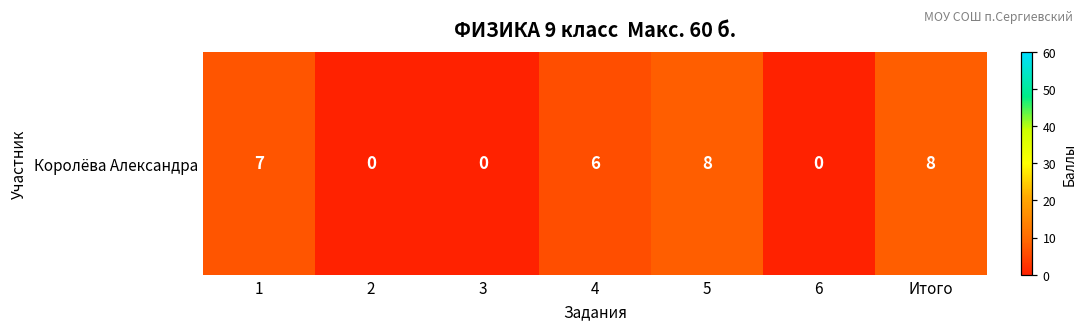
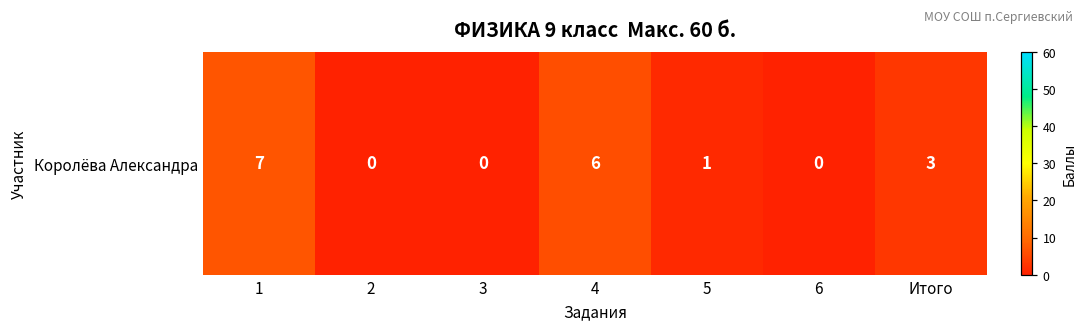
  {
    "Королёва Александра": {
      "1": 7,
      "2": 0,
      "3": 0,
      "4": 6,
-     "5": 8,
+     "5": 1,
      "6": 0,
-     "Итого": 8
+     "Итого": 3
    }
  }
